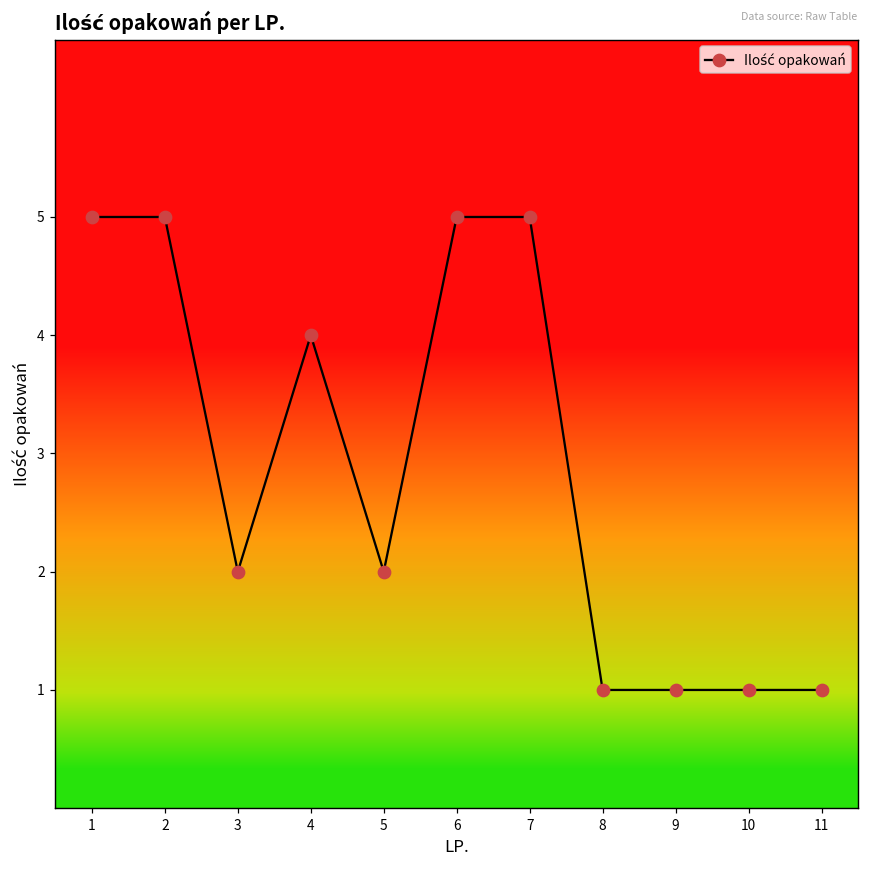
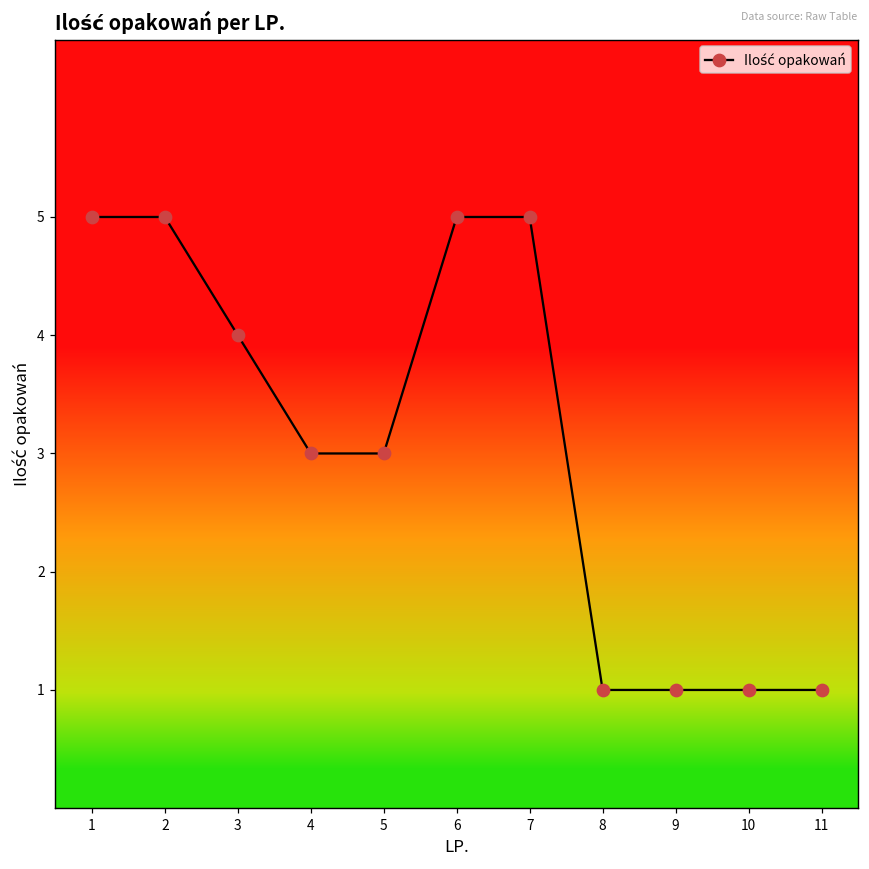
  {
    "1": 5,
    "2": 5,
-   "3": 2,
-   "4": 4,
-   "5": 2,
+   "3": 4,
+   "4": 3,
+   "5": 3,
    "6": 5,
    "7": 5,
    "8": 1,
    "9": 1,
    "10": 1,
    "11": 1
  }
